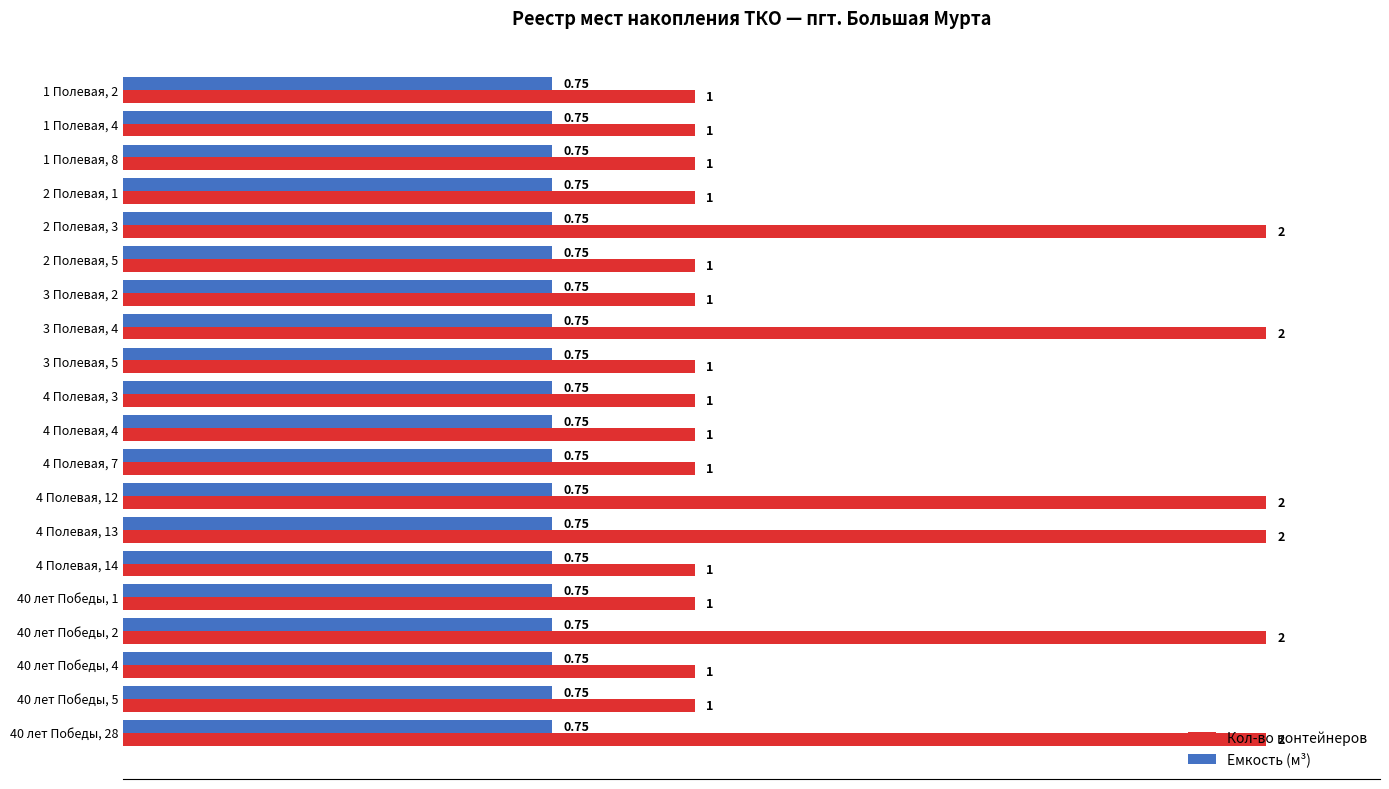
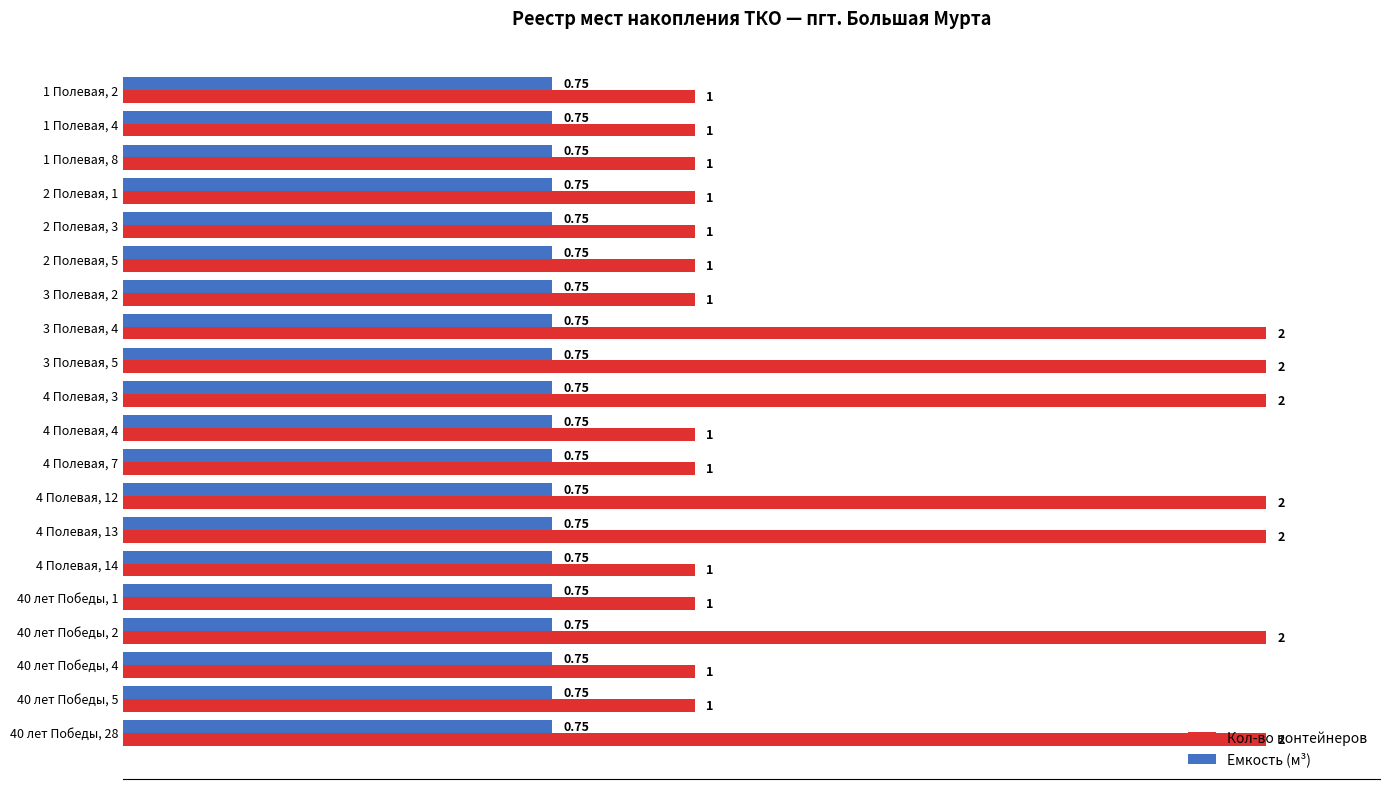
  {
    "Кол-во контейнеров": {
      "1 Полевая, 2": 1,
      "1 Полевая, 4": 1,
      "1 Полевая, 8": 1,
      "2 Полевая, 1": 1,
-     "2 Полевая, 3": 2,
+     "2 Полевая, 3": 1,
      "2 Полевая, 5": 1,
      "3 Полевая, 2": 1,
      "3 Полевая, 4": 2,
-     "3 Полевая, 5": 1,
-     "4 Полевая, 3": 1,
+     "3 Полевая, 5": 2,
+     "4 Полевая, 3": 2,
      "4 Полевая, 4": 1,
      "4 Полевая, 7": 1,
      "4 Полевая, 12": 2,
      "4 Полевая, 13": 2,
      "4 Полевая, 14": 1,
      "40 лет Победы, 1": 1,
      "40 лет Победы, 2": 2,
      "40 лет Победы, 4": 1,
      "40 лет Победы, 5": 1,
      "40 лет Победы, 28": 2
    },
    "Емкость (м³)": {
      "1 Полевая, 2": 0.75,
      "1 Полевая, 4": 0.75,
      "1 Полевая, 8": 0.75,
      "2 Полевая, 1": 0.75,
      "2 Полевая, 3": 0.75,
      "2 Полевая, 5": 0.75,
      "3 Полевая, 2": 0.75,
      "3 Полевая, 4": 0.75,
      "3 Полевая, 5": 0.75,
      "4 Полевая, 3": 0.75,
      "4 Полевая, 4": 0.75,
      "4 Полевая, 7": 0.75,
      "4 Полевая, 12": 0.75,
      "4 Полевая, 13": 0.75,
      "4 Полевая, 14": 0.75,
      "40 лет Победы, 1": 0.75,
      "40 лет Победы, 2": 0.75,
      "40 лет Победы, 4": 0.75,
      "40 лет Победы, 5": 0.75,
      "40 лет Победы, 28": 0.75
    }
  }
